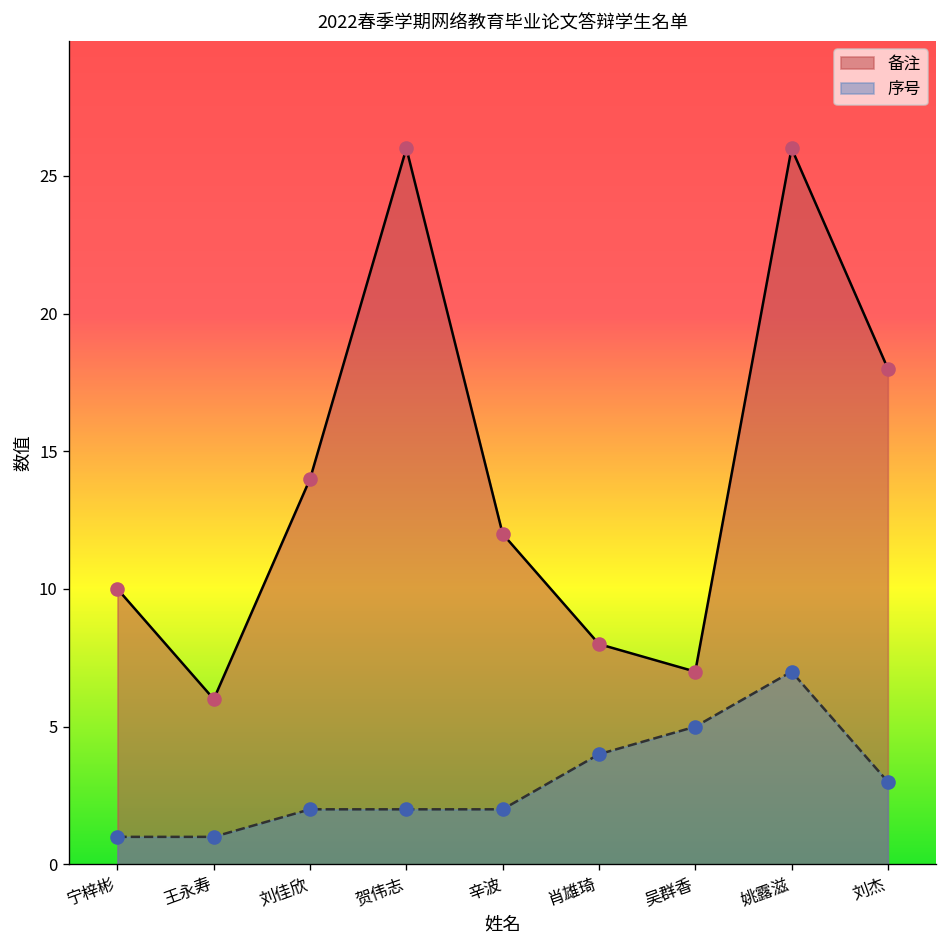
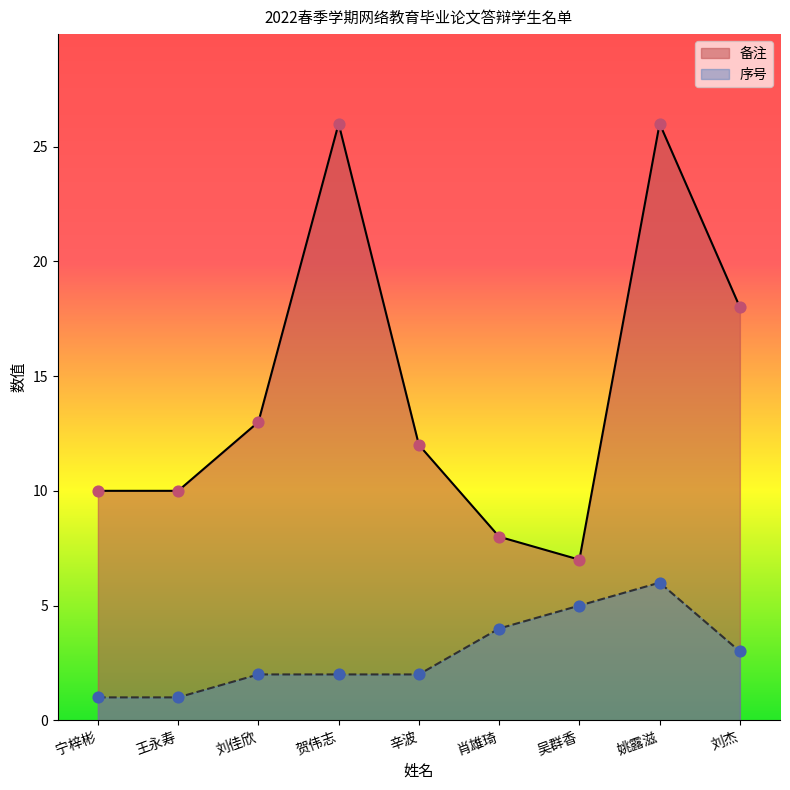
  {
    "备注": {
      "宁梓彬": 10,
-     "王永寿": 6,
-     "刘佳欣": 14,
+     "王永寿": 10,
+     "刘佳欣": 13,
      "贺伟志": 26,
      "辛波": 12,
      "肖雄琦": 8,
      "吴群香": 7,
      "姚露滋": 26,
      "刘杰": 18
    },
    "序号": {
      "宁梓彬": 1,
      "王永寿": 1,
      "刘佳欣": 2,
      "贺伟志": 2,
      "辛波": 2,
      "肖雄琦": 4,
      "吴群香": 5,
-     "姚露滋": 7,
+     "姚露滋": 6,
      "刘杰": 3
    }
  }
